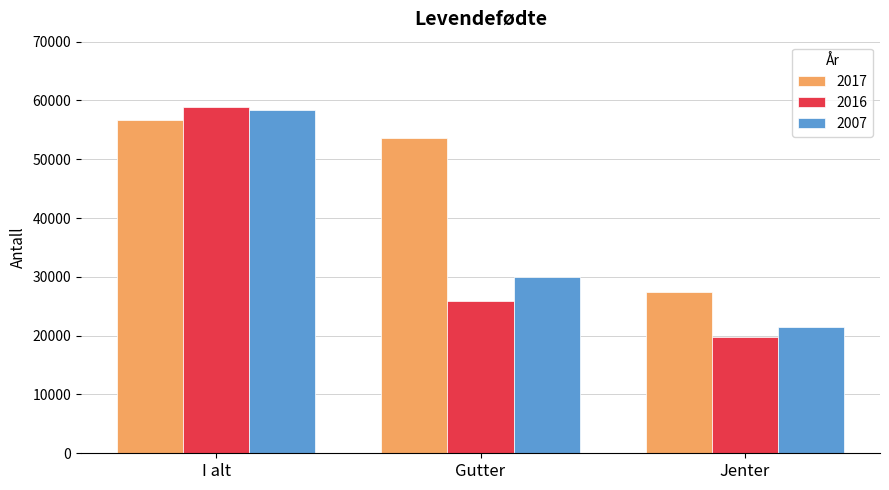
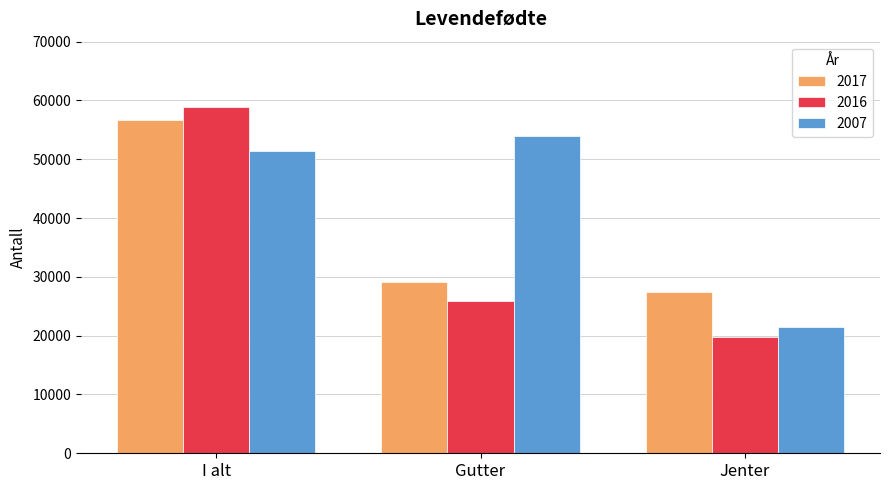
  {
    "2017": {
      "I alt": 57000,
-     "Gutter": 54000,
+     "Gutter": 29000,
      "Jenter": 27000
    },
    "2016": {
      "I alt": 59000,
      "Gutter": 26000,
      "Jenter": 20000
    },
    "2007": {
-     "I alt": 58000,
-     "Gutter": 30000,
+     "I alt": 51000,
+     "Gutter": 54000,
      "Jenter": 21000
    }
  }
